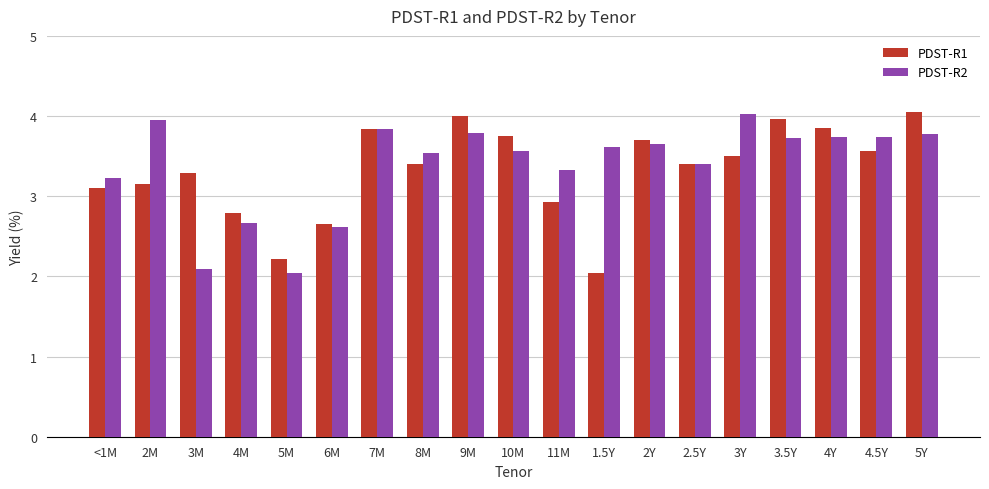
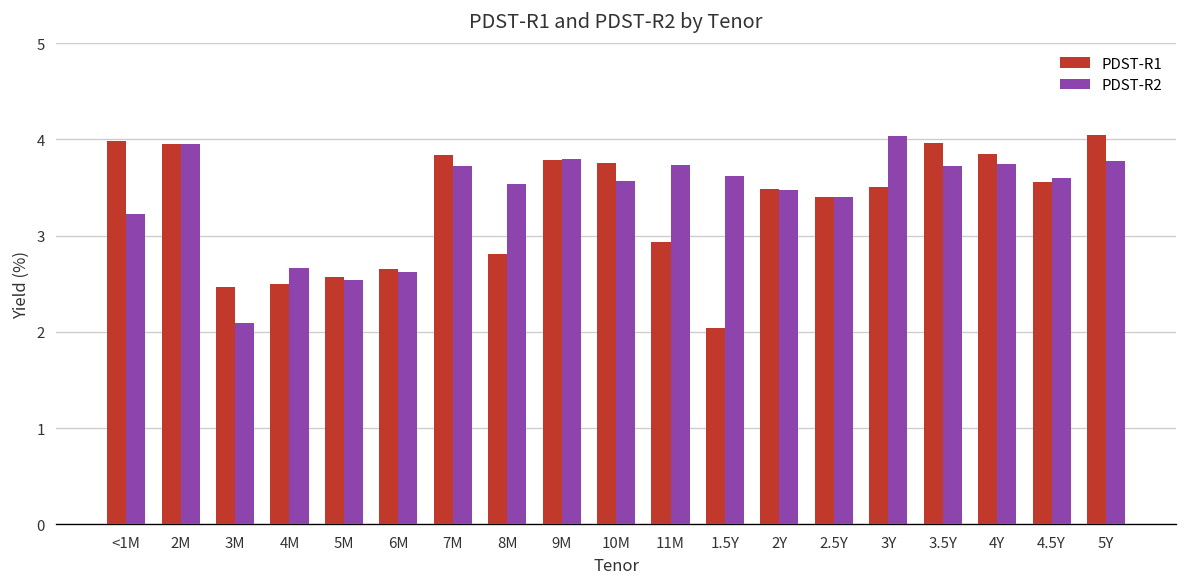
  {
    "PDST-R1": {
-     "<1M": 3.1,
-     "2M": 3.2,
-     "3M": 3.3,
-     "4M": 2.8,
-     "5M": 2.2,
+     "<1M": 4.0,
+     "2M": 4.0,
+     "3M": 2.5,
+     "4M": 2.5,
+     "5M": 2.6,
      "6M": 2.7,
      "7M": 3.8,
-     "8M": 3.4,
-     "9M": 4.0,
+     "8M": 2.8,
+     "9M": 3.8,
      "10M": 3.8,
      "11M": 2.9,
      "1.5Y": 2.0,
-     "2Y": 3.7,
+     "2Y": 3.5,
      "2.5Y": 3.4,
      "3Y": 3.5,
      "3.5Y": 4.0,
      "4Y": 3.9,
      "4.5Y": 3.6,
      "5Y": 4.0
    },
    "PDST-R2": {
      "<1M": 3.2,
      "2M": 4.0,
      "3M": 2.1,
      "4M": 2.7,
-     "5M": 2.0,
+     "5M": 2.5,
      "6M": 2.6,
-     "7M": 3.8,
+     "7M": 3.7,
      "8M": 3.5,
      "9M": 3.8,
      "10M": 3.6,
-     "11M": 3.3,
+     "11M": 3.7,
      "1.5Y": 3.6,
-     "2Y": 3.7,
+     "2Y": 3.5,
      "2.5Y": 3.4,
      "3Y": 4.0,
      "3.5Y": 3.7,
      "4Y": 3.7,
-     "4.5Y": 3.7,
+     "4.5Y": 3.6,
      "5Y": 3.8
    }
  }
